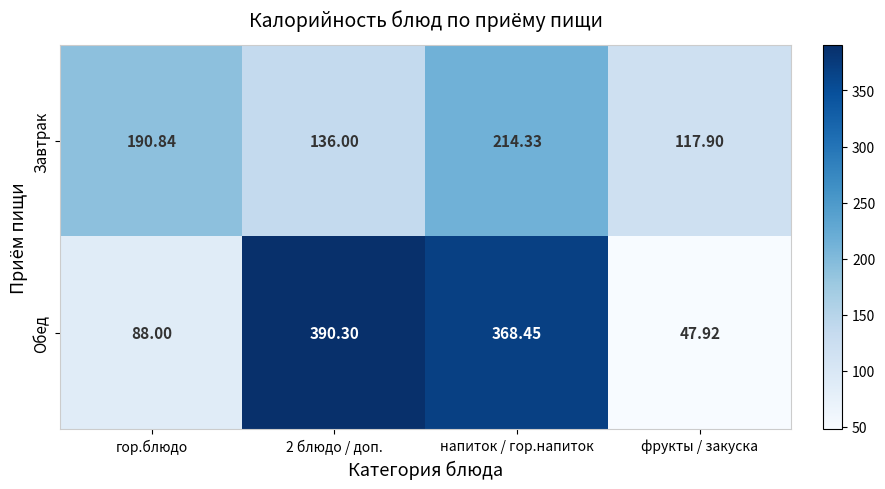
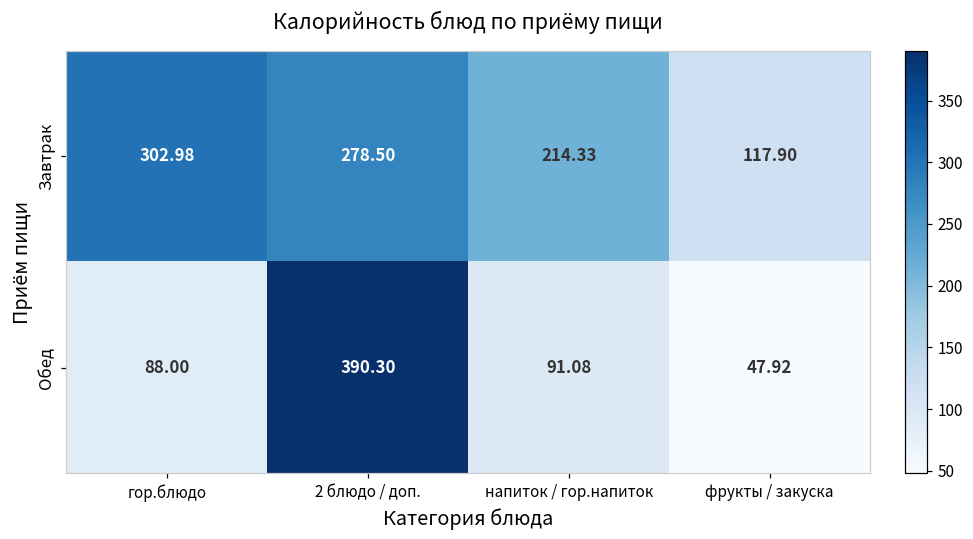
  {
    "Завтрак": {
-     "гор.блюдо": 190.84,
-     "2 блюдо / доп.": 136.00,
+     "гор.блюдо": 302.98,
+     "2 блюдо / доп.": 278.50,
      "напиток / гор.напиток": 214.33,
      "фрукты / закуска": 117.90
    },
    "Обед": {
      "гор.блюдо": 88.00,
      "2 блюдо / доп.": 390.30,
-     "напиток / гор.напиток": 368.45,
+     "напиток / гор.напиток": 91.08,
      "фрукты / закуска": 47.92
    }
  }
